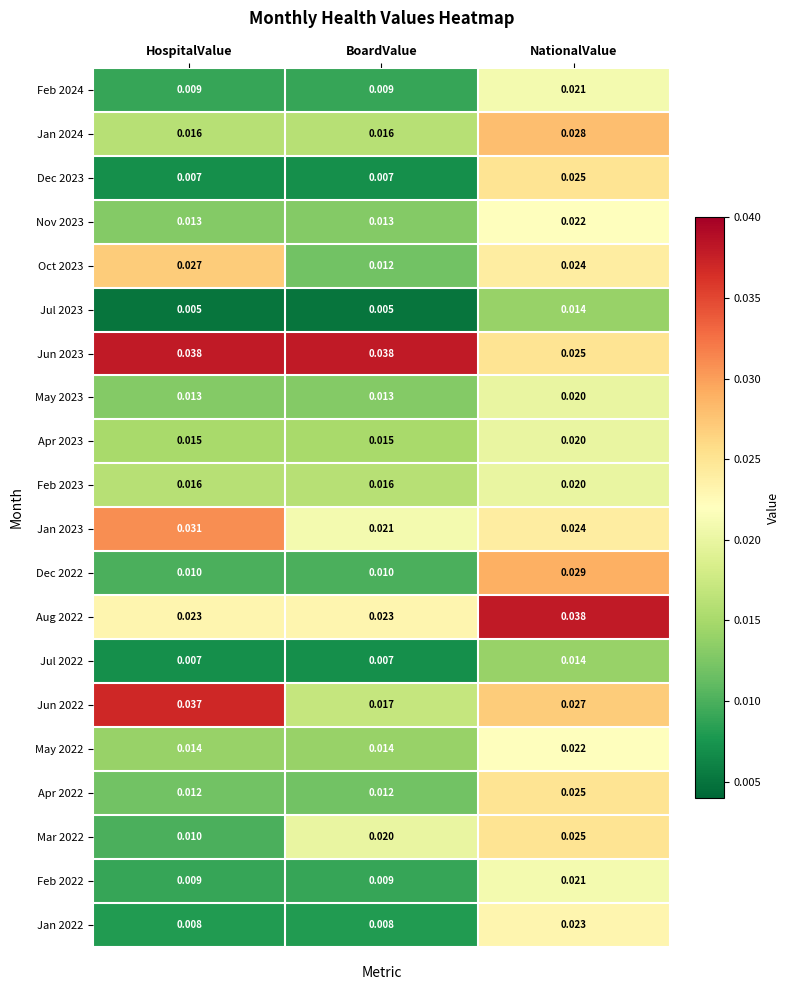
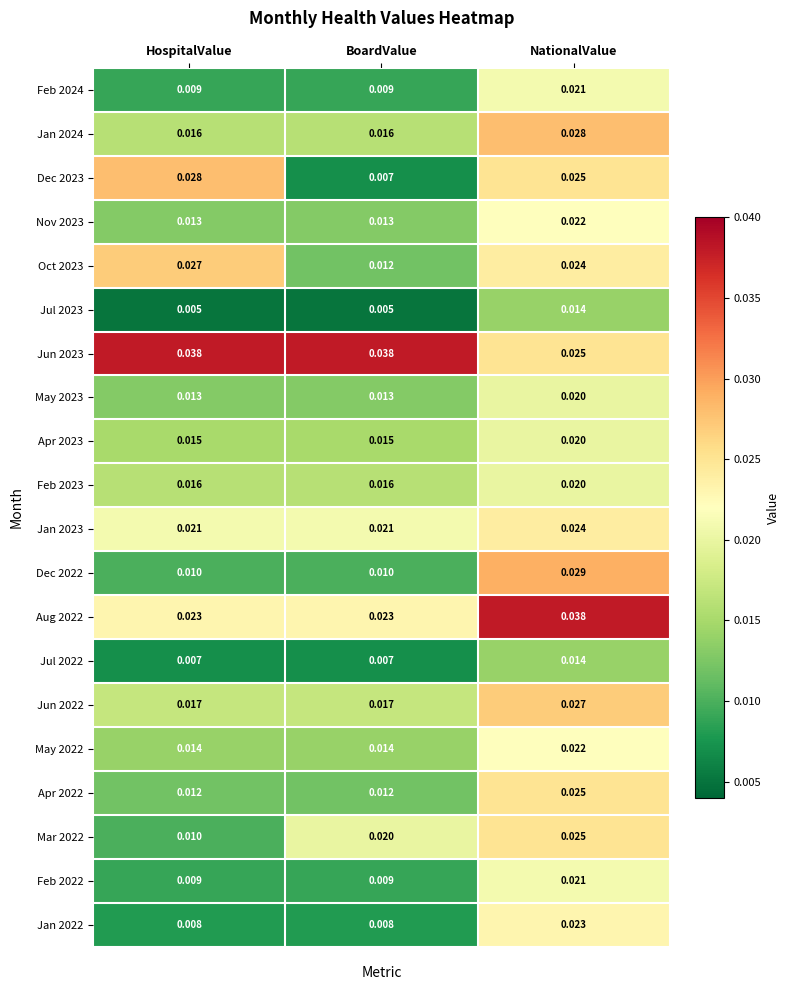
  {
    "Feb 2024": {
      "HospitalValue": 0.009,
      "BoardValue": 0.009,
      "NationalValue": 0.021
    },
    "Jan 2024": {
      "HospitalValue": 0.016,
      "BoardValue": 0.016,
      "NationalValue": 0.028
    },
    "Dec 2023": {
-     "HospitalValue": 0.007,
+     "HospitalValue": 0.028,
      "BoardValue": 0.007,
      "NationalValue": 0.025
    },
    "Nov 2023": {
      "HospitalValue": 0.013,
      "BoardValue": 0.013,
      "NationalValue": 0.022
    },
    "Oct 2023": {
      "HospitalValue": 0.027,
      "BoardValue": 0.012,
      "NationalValue": 0.024
    },
    "Jul 2023": {
      "HospitalValue": 0.005,
      "BoardValue": 0.005,
      "NationalValue": 0.014
    },
    "Jun 2023": {
      "HospitalValue": 0.038,
      "BoardValue": 0.038,
      "NationalValue": 0.025
    },
    "May 2023": {
      "HospitalValue": 0.013,
      "BoardValue": 0.013,
      "NationalValue": 0.020
    },
    "Apr 2023": {
      "HospitalValue": 0.015,
      "BoardValue": 0.015,
      "NationalValue": 0.020
    },
    "Feb 2023": {
      "HospitalValue": 0.016,
      "BoardValue": 0.016,
      "NationalValue": 0.020
    },
    "Jan 2023": {
-     "HospitalValue": 0.031,
+     "HospitalValue": 0.021,
      "BoardValue": 0.021,
      "NationalValue": 0.024
    },
    "Dec 2022": {
      "HospitalValue": 0.010,
      "BoardValue": 0.010,
      "NationalValue": 0.029
    },
    "Aug 2022": {
      "HospitalValue": 0.023,
      "BoardValue": 0.023,
      "NationalValue": 0.038
    },
    "Jul 2022": {
      "HospitalValue": 0.007,
      "BoardValue": 0.007,
      "NationalValue": 0.014
    },
    "Jun 2022": {
-     "HospitalValue": 0.037,
+     "HospitalValue": 0.017,
      "BoardValue": 0.017,
      "NationalValue": 0.027
    },
    "May 2022": {
      "HospitalValue": 0.014,
      "BoardValue": 0.014,
      "NationalValue": 0.022
    },
    "Apr 2022": {
      "HospitalValue": 0.012,
      "BoardValue": 0.012,
      "NationalValue": 0.025
    },
    "Mar 2022": {
      "HospitalValue": 0.010,
      "BoardValue": 0.020,
      "NationalValue": 0.025
    },
    "Feb 2022": {
      "HospitalValue": 0.009,
      "BoardValue": 0.009,
      "NationalValue": 0.021
    },
    "Jan 2022": {
      "HospitalValue": 0.008,
      "BoardValue": 0.008,
      "NationalValue": 0.023
    }
  }
